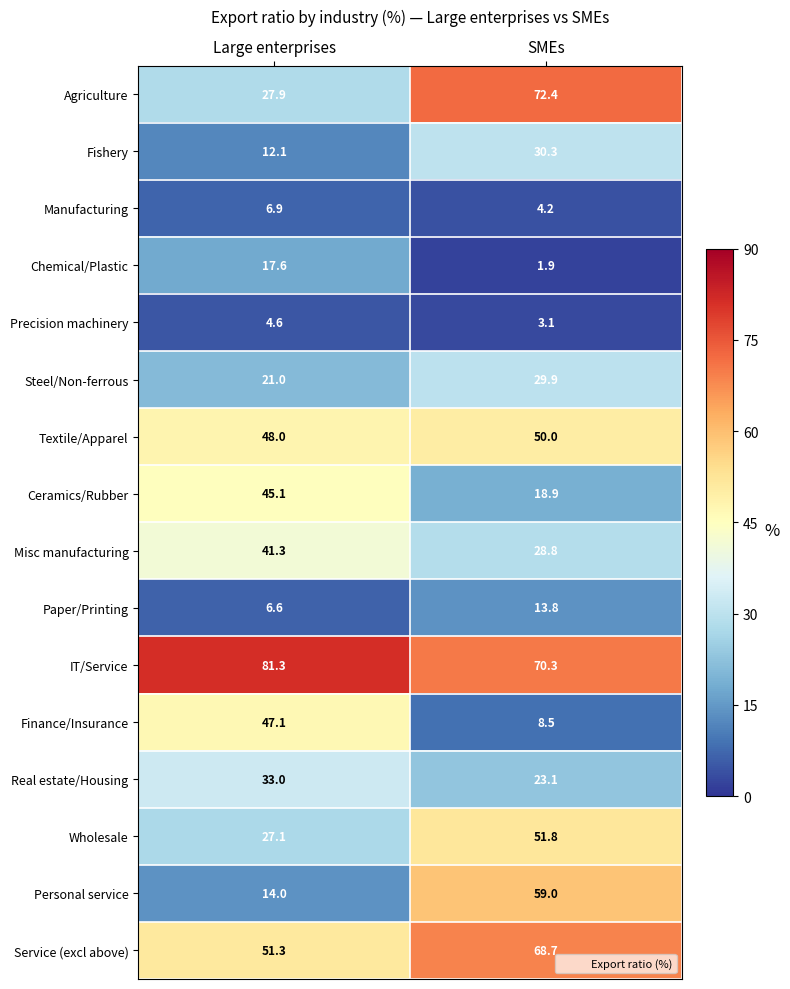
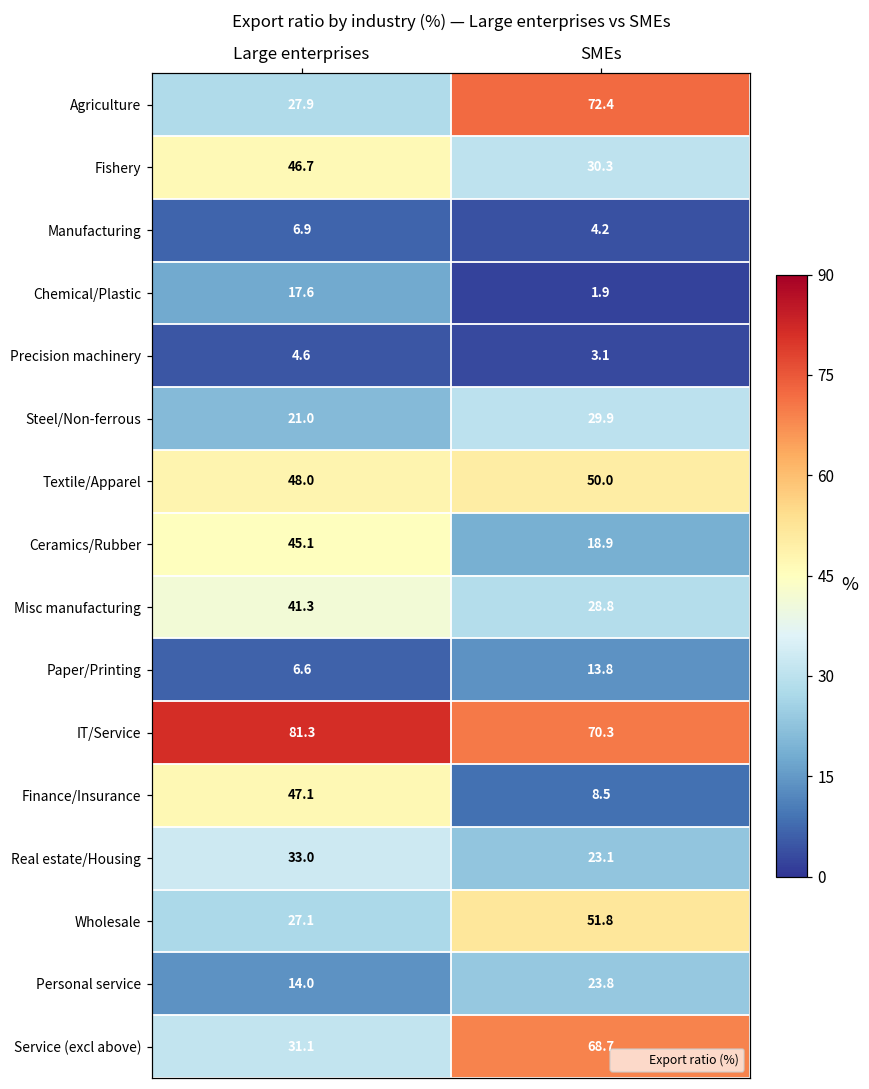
  {
    "Agriculture": {
      "Large enterprises": 27.9,
      "SMEs": 72.4
    },
    "Fishery": {
-     "Large enterprises": 12.1,
+     "Large enterprises": 46.7,
      "SMEs": 30.3
    },
    "Manufacturing": {
      "Large enterprises": 6.9,
      "SMEs": 4.2
    },
    "Chemical/Plastic": {
      "Large enterprises": 17.6,
      "SMEs": 1.9
    },
    "Precision machinery": {
      "Large enterprises": 4.6,
      "SMEs": 3.1
    },
    "Steel/Non-ferrous": {
      "Large enterprises": 21.0,
      "SMEs": 29.9
    },
    "Textile/Apparel": {
      "Large enterprises": 48.0,
      "SMEs": 50.0
    },
    "Ceramics/Rubber": {
      "Large enterprises": 45.1,
      "SMEs": 18.9
    },
    "Misc manufacturing": {
      "Large enterprises": 41.3,
      "SMEs": 28.8
    },
    "Paper/Printing": {
      "Large enterprises": 6.6,
      "SMEs": 13.8
    },
    "IT/Service": {
      "Large enterprises": 81.3,
      "SMEs": 70.3
    },
    "Finance/Insurance": {
      "Large enterprises": 47.1,
      "SMEs": 8.5
    },
    "Real estate/Housing": {
      "Large enterprises": 33.0,
      "SMEs": 23.1
    },
    "Wholesale": {
      "Large enterprises": 27.1,
      "SMEs": 51.8
    },
    "Personal service": {
      "Large enterprises": 14.0,
-     "SMEs": 59.0
+     "SMEs": 23.8
    },
    "Service (excl above)": {
-     "Large enterprises": 51.3
+     "Large enterprises": 31.1
    }
  }
